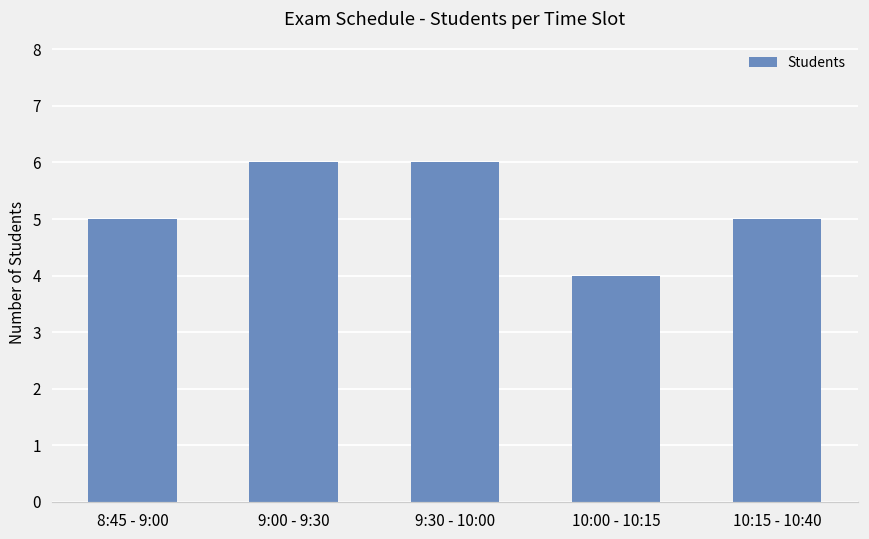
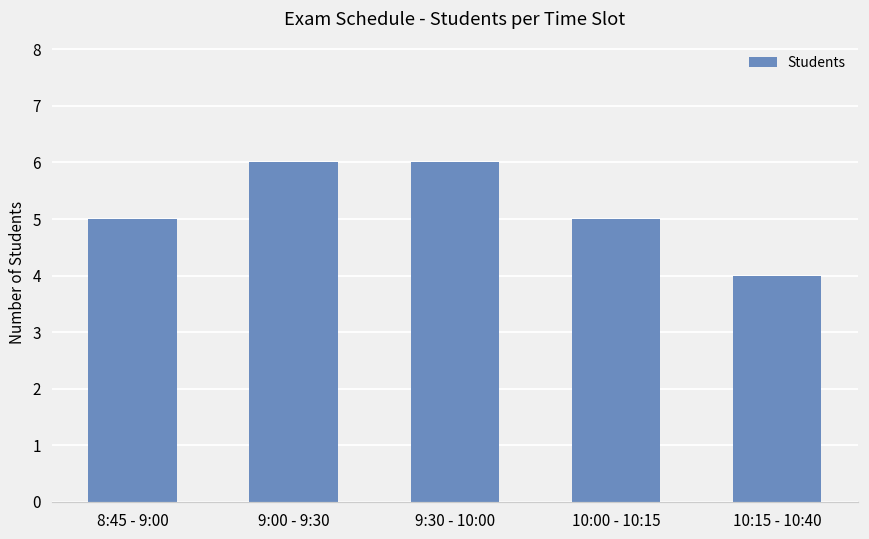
  {
    "8:45 - 9:00": 5,
    "9:00 - 9:30": 6,
    "9:30 - 10:00": 6,
-   "10:00 - 10:15": 4,
-   "10:15 - 10:40": 5
+   "10:00 - 10:15": 5,
+   "10:15 - 10:40": 4
  }
